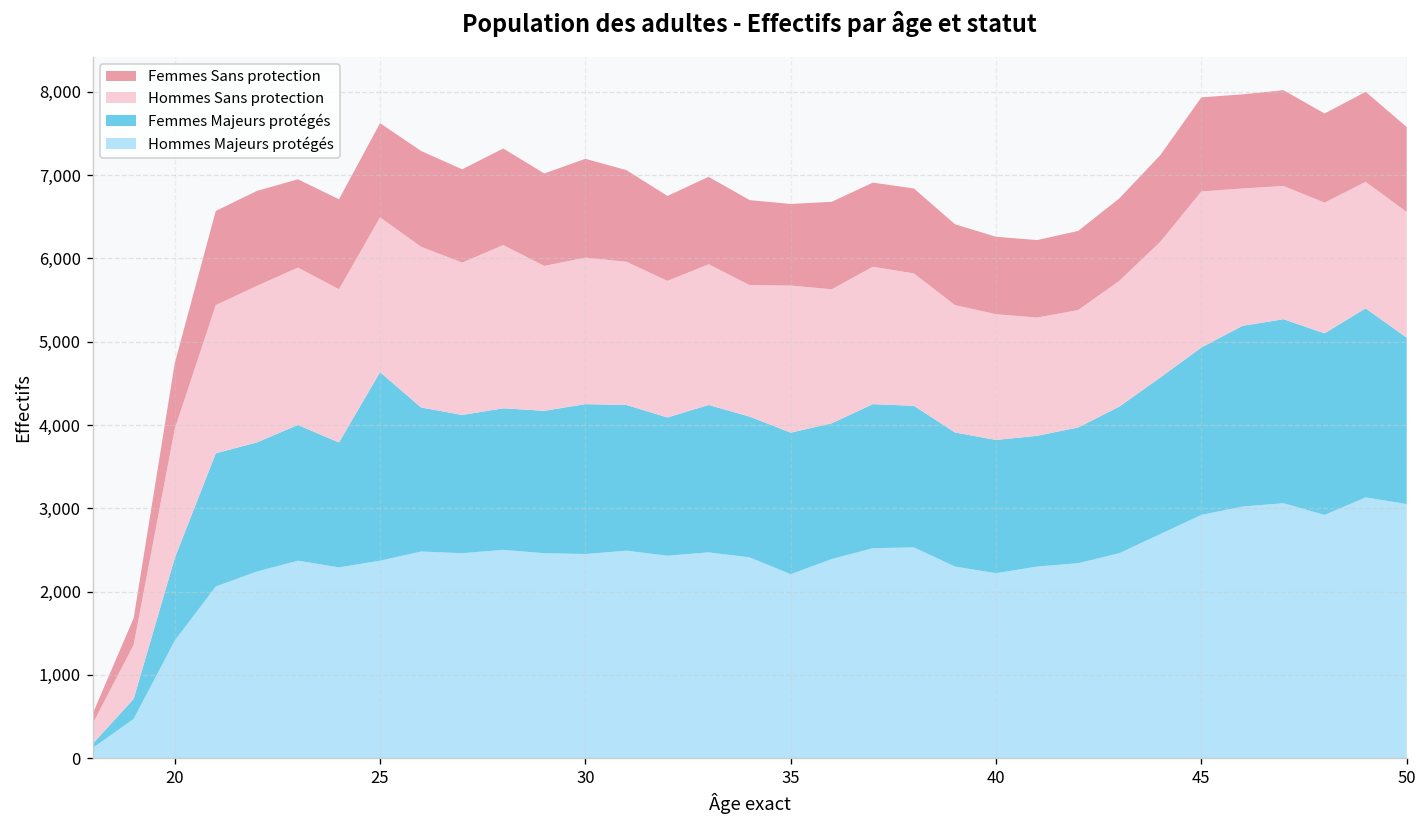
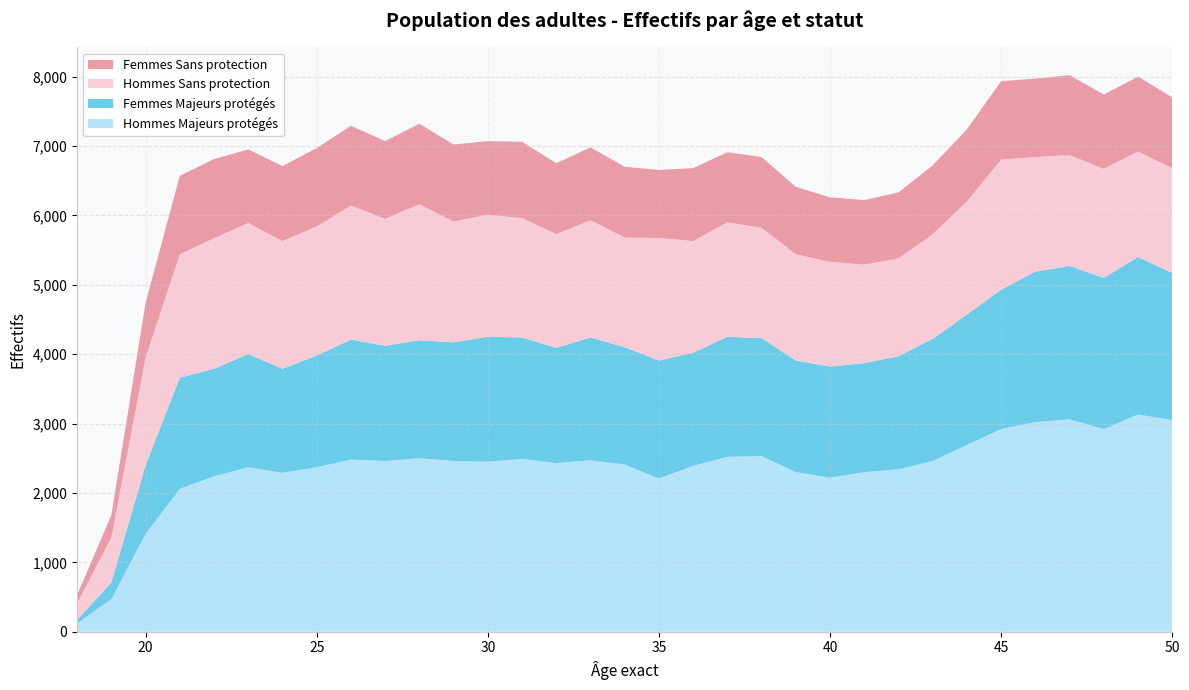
  {
    "Hommes Majeurs protégés": {
      "20": "1,400",
      "25": "2,400",
      "30": "2,500",
      "35": "2,200",
      "40": "2,200",
      "45": "2,900",
      "50": "3,100"
    },
    "Femmes Majeurs protégés": {
      "20": "1,000",
-     "25": "2,300",
+     "25": "1,600",
      "30": "1,800",
      "35": "1,700",
      "40": "1,600",
      "45": "2,000",
-     "50": "2,000"
+     "50": "2,100"
    },
    "Hommes Sans protection": {
      "20": "1,600",
      "25": "1,900",
      "30": "1,800",
      "35": "1,800",
      "40": "1,500",
      "45": "1,900",
      "50": "1,500"
    },
    "Femmes Sans protection": {
      "20": "800",
      "25": "1,100",
-     "30": "1,200",
+     "30": "1,100",
      "35": "1,000",
      "40": "900",
      "45": "1,100",
      "50": "1,000"
    }
  }
